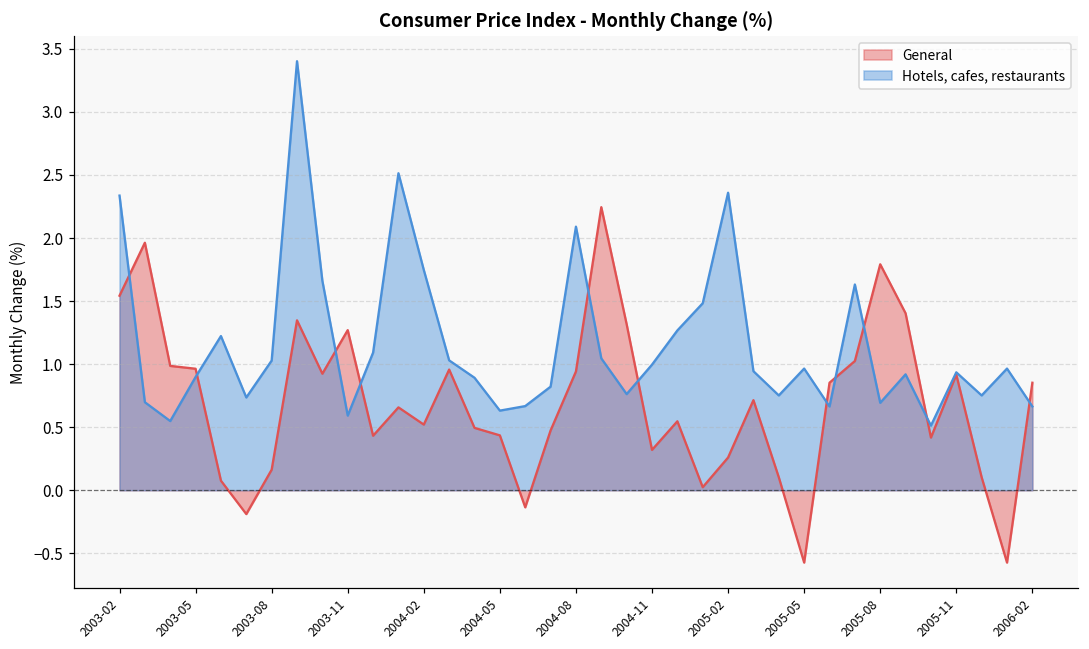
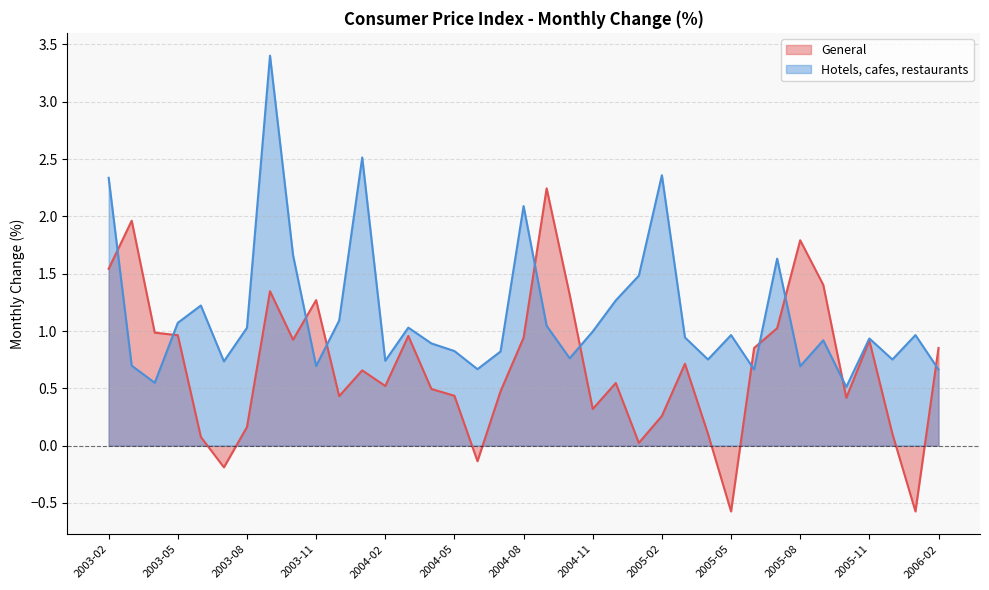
  {
    "Hotels, cafes, restaurants": {
      "2003-02": 2.34,
-     "2003-05": 0.90,
+     "2003-05": 1.07,
      "2003-08": 1.03,
-     "2003-11": 0.59,
-     "2004-02": 1.75,
-     "2004-05": 0.63,
+     "2003-11": 0.69,
+     "2004-02": 0.74,
+     "2004-05": 0.83,
      "2004-08": 2.09,
      "2004-11": 1.00,
      "2005-02": 2.36,
      "2005-05": 0.96,
      "2005-08": 0.69,
      "2006-02": 0.66
    }
  }
